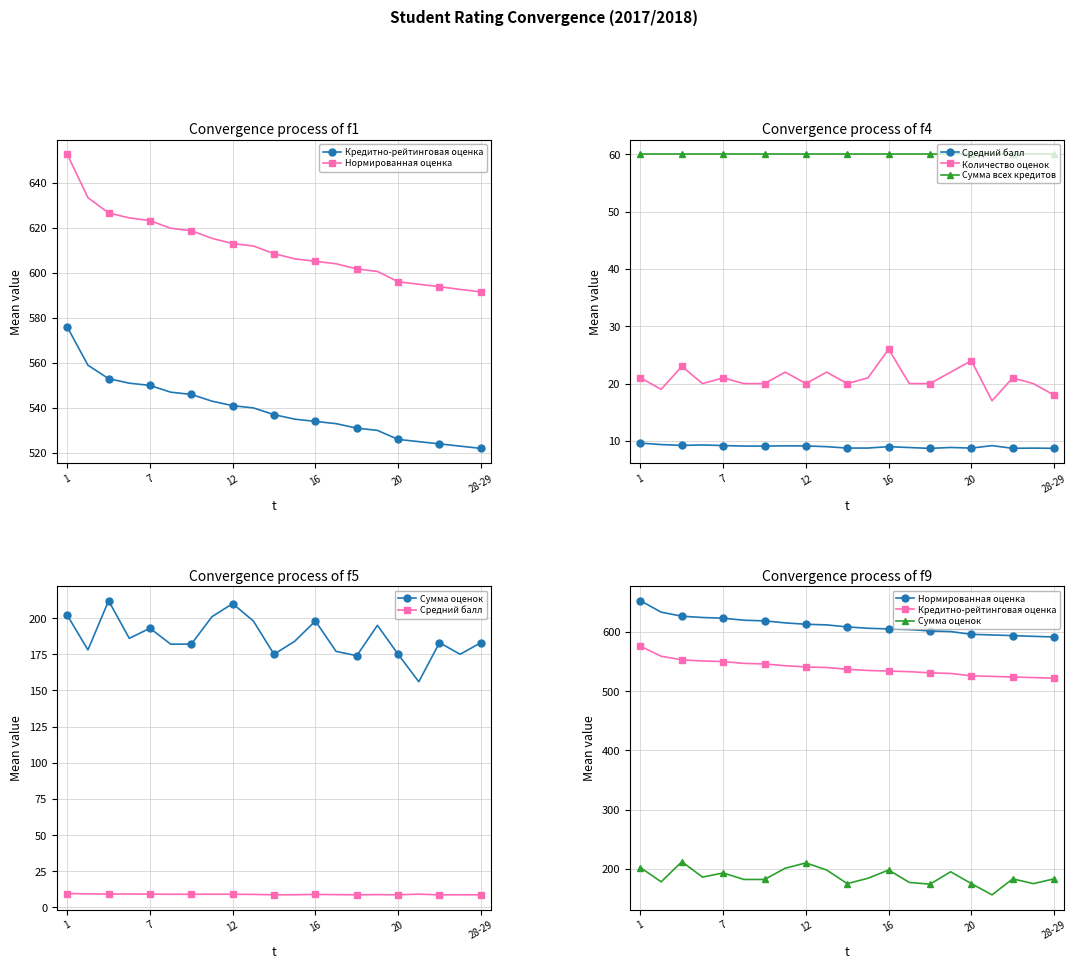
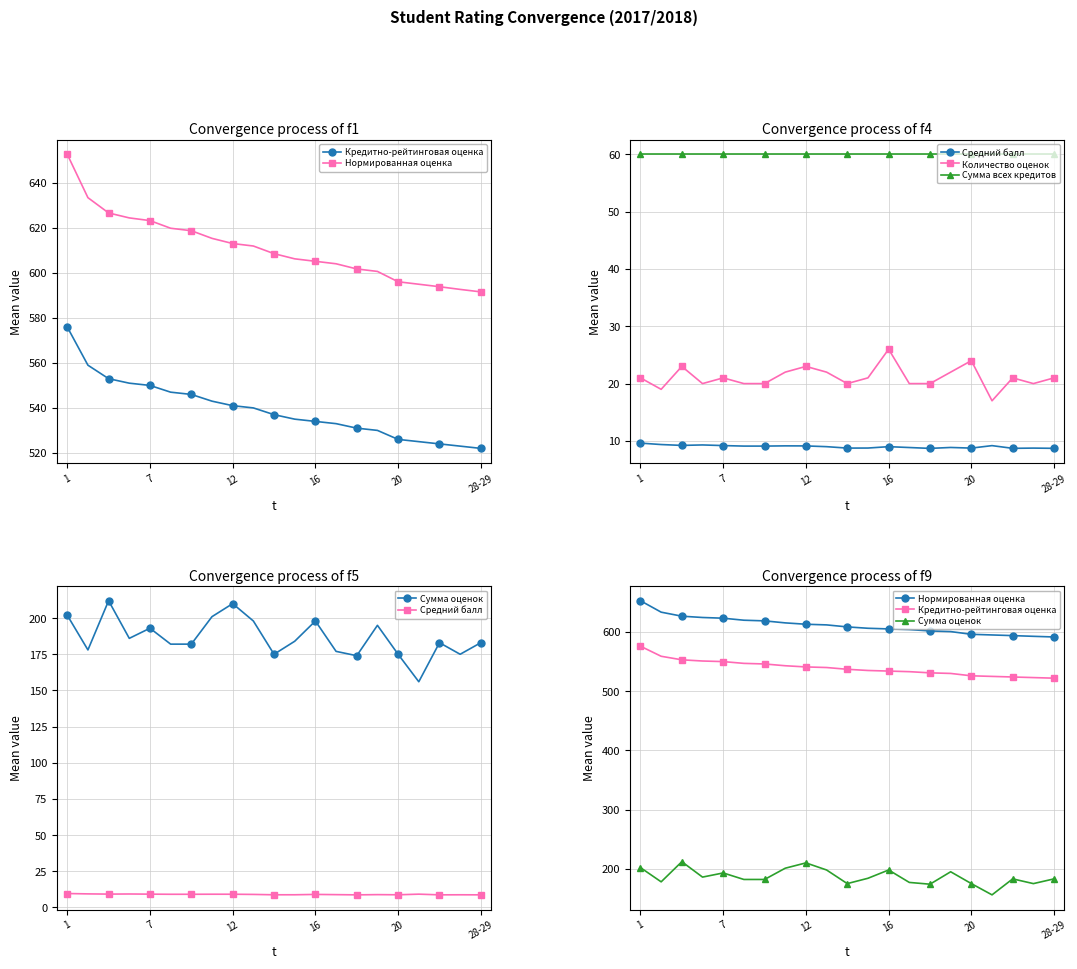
  {
    "Convergence process of f4": {
      "Количество оценок": {
        "1": 21,
        "7": 21,
-       "12": 20,
+       "12": 23,
        "16": 26,
        "20": 24,
-       "28-29": 18
+       "28-29": 21
      },
      "Сумма всех кредитов": {
        "1": 60,
        "7": 60,
        "12": 60,
        "16": 60
      }
    },
    "Convergence process of f5": {
      "Средний балл": {
        "1": 10,
        "7": 9,
        "12": 9,
        "16": 9,
        "20": 9,
        "28-29": 9
      }
    },
    "Convergence process of f9": {
      "Нормированная оценка": {
        "1": 650,
        "7": 620,
        "12": 610,
        "16": 610,
        "20": 600,
        "28-29": 590
      },
      "Кредитно-рейтинговая оценка": {
        "1": 580,
        "7": 550,
        "12": 540,
        "16": 530,
        "20": 530,
        "28-29": 520
      },
      "Сумма оценок": {
        "1": 200,
        "7": 190,
        "12": 210,
        "16": 200,
        "20": 180,
        "28-29": 180
      }
    }
  }
